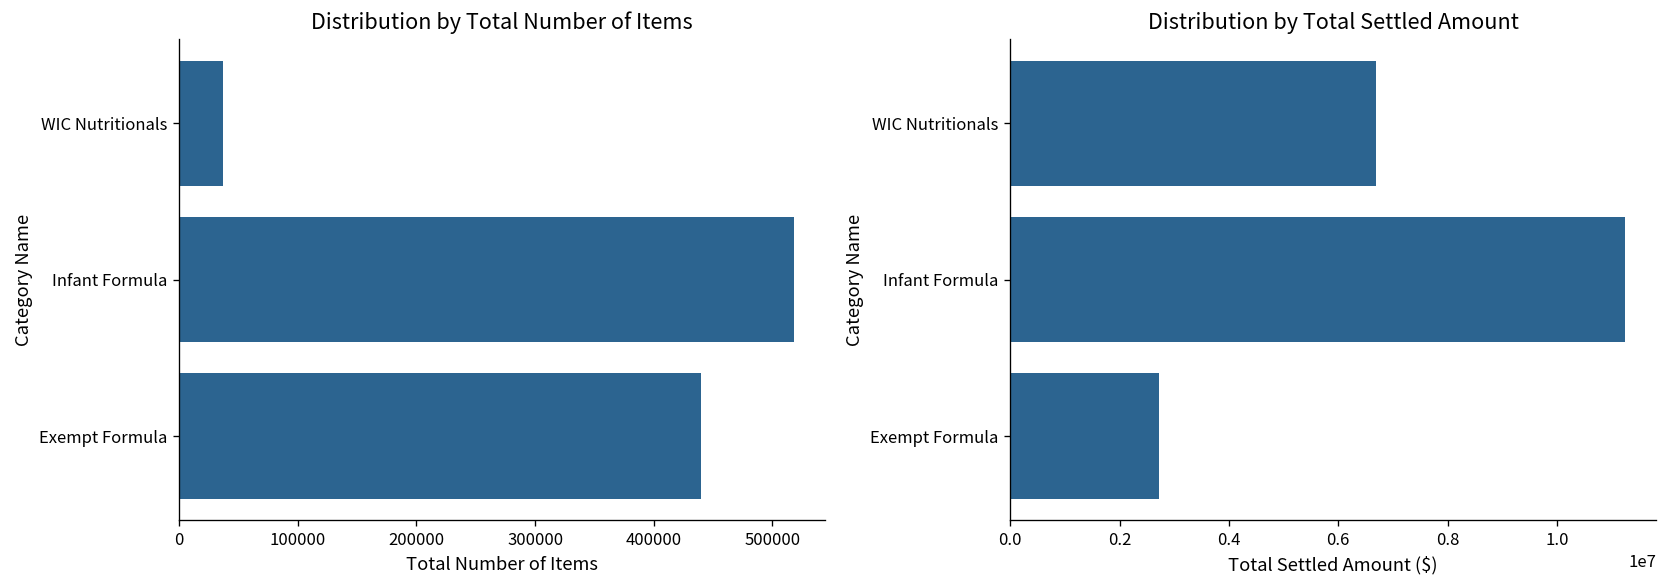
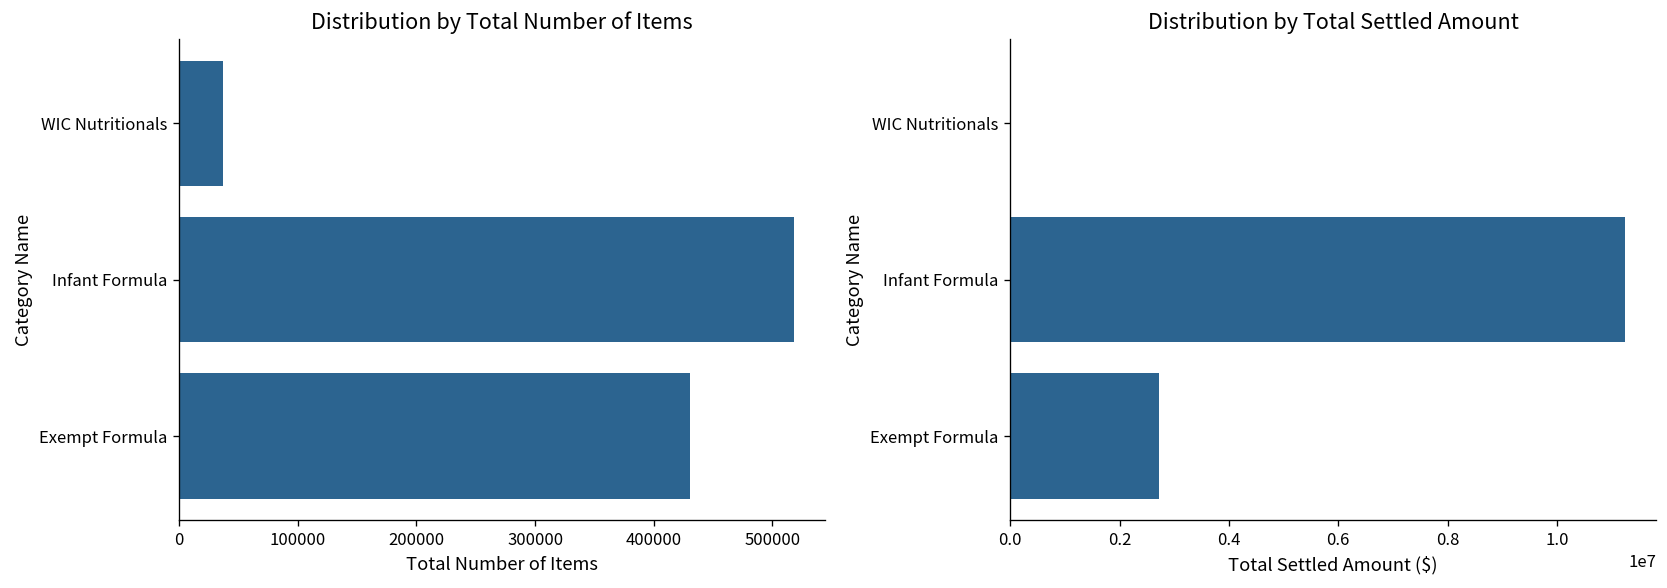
  {
    "Distribution by Total Number of Items": {
      "WIC Nutritionals": 40000,
      "Infant Formula": 520000,
-     "Exempt Formula": 440000
+     "Exempt Formula": 430000
    },
    "Distribution by Total Settled Amount": {
-     "WIC Nutritionals": 6700000,
+     "WIC Nutritionals": 0,
      "Infant Formula": 11200000,
      "Exempt Formula": 2700000
    }
  }
